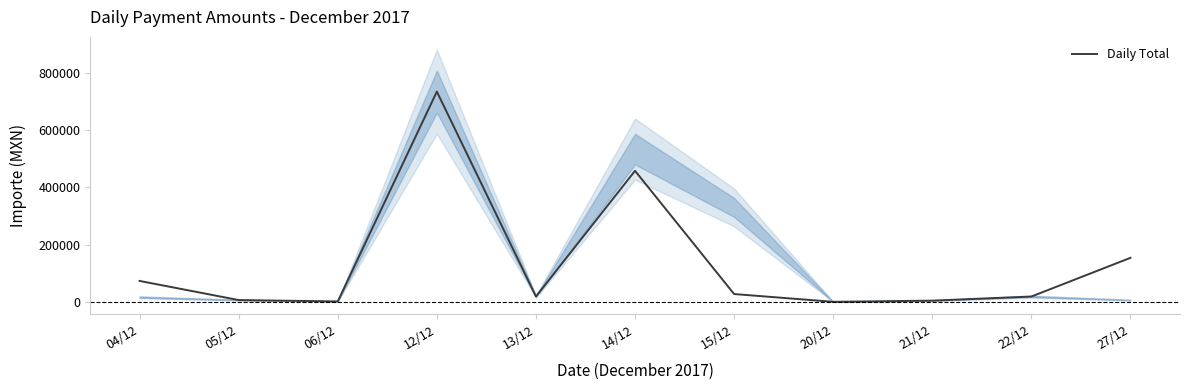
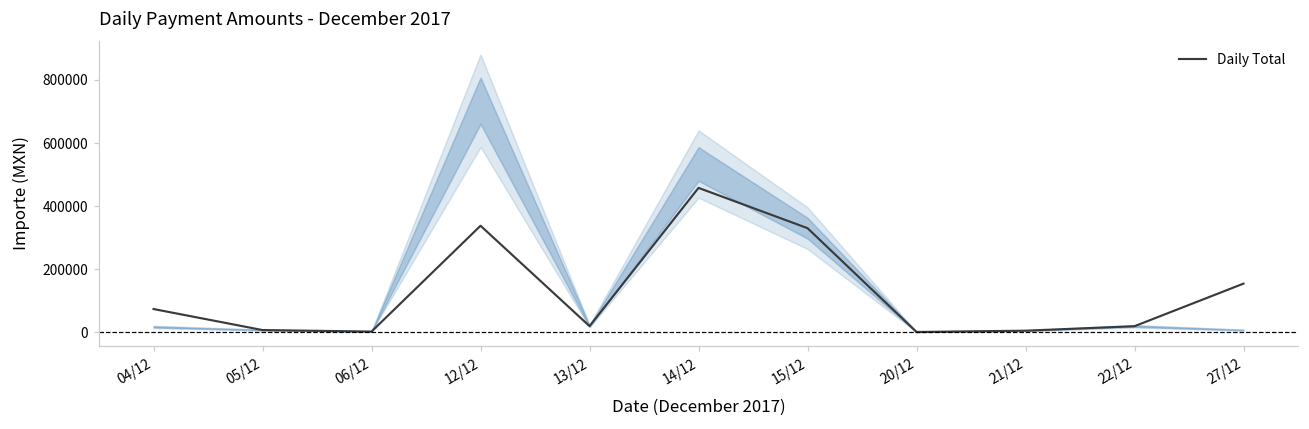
  {
    "Daily Total": {
      "04/12": 70000,
-     "12/12": 730000,
+     "12/12": 340000,
      "14/12": 460000,
-     "15/12": 30000,
+     "15/12": 330000,
      "27/12": 150000
    }
  }
